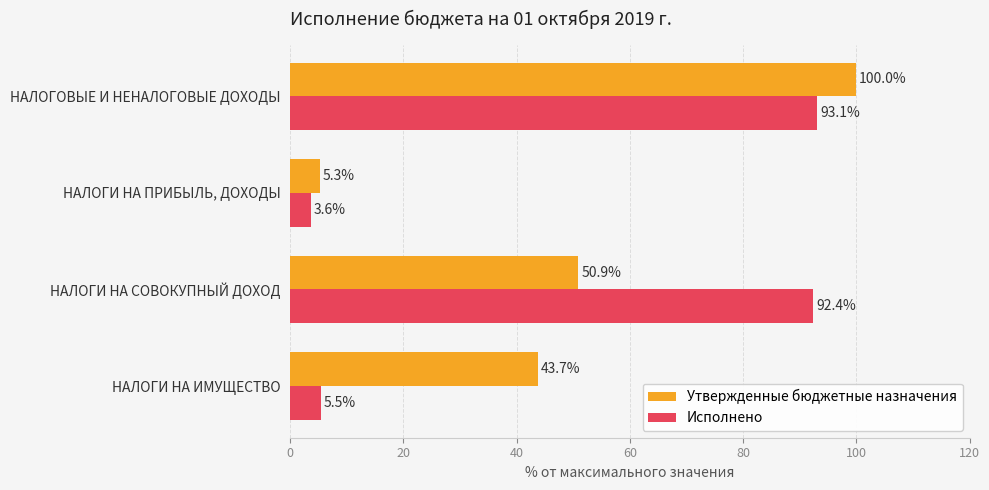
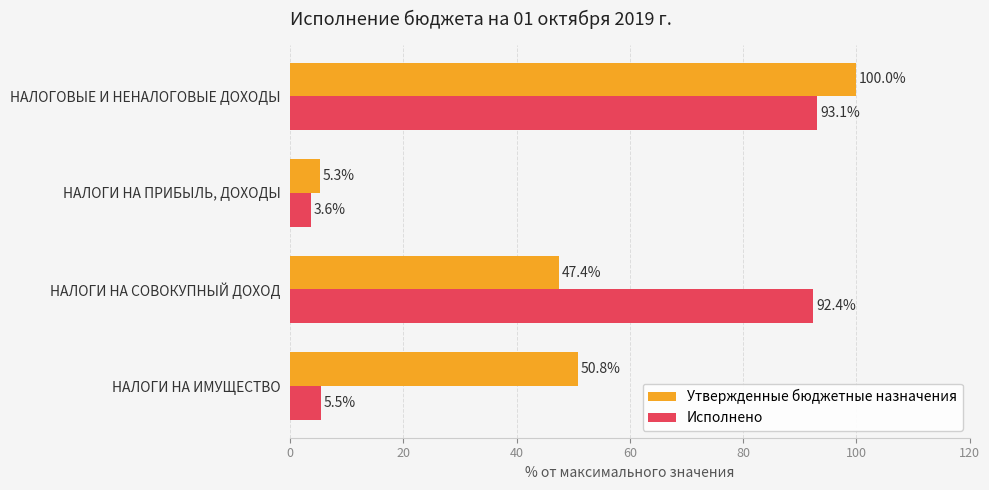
  {
    "Утвержденные бюджетные назначения": {
      "НАЛОГОВЫЕ И НЕНАЛОГОВЫЕ ДОХОДЫ": "100.0%",
      "НАЛОГИ НА ПРИБЫЛЬ, ДОХОДЫ": "5.3%",
-     "НАЛОГИ НА СОВОКУПНЫЙ ДОХОД": "50.9%",
-     "НАЛОГИ НА ИМУЩЕСТВО": "43.7%"
+     "НАЛОГИ НА СОВОКУПНЫЙ ДОХОД": "47.4%",
+     "НАЛОГИ НА ИМУЩЕСТВО": "50.8%"
    },
    "Исполнено": {
      "НАЛОГОВЫЕ И НЕНАЛОГОВЫЕ ДОХОДЫ": "93.1%",
      "НАЛОГИ НА ПРИБЫЛЬ, ДОХОДЫ": "3.6%",
      "НАЛОГИ НА СОВОКУПНЫЙ ДОХОД": "92.4%",
      "НАЛОГИ НА ИМУЩЕСТВО": "5.5%"
    }
  }
